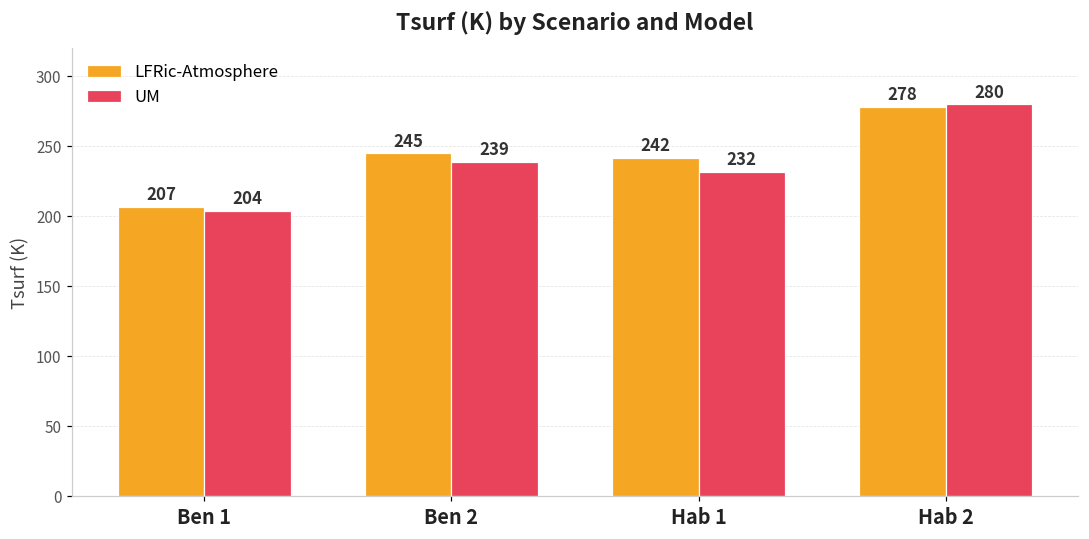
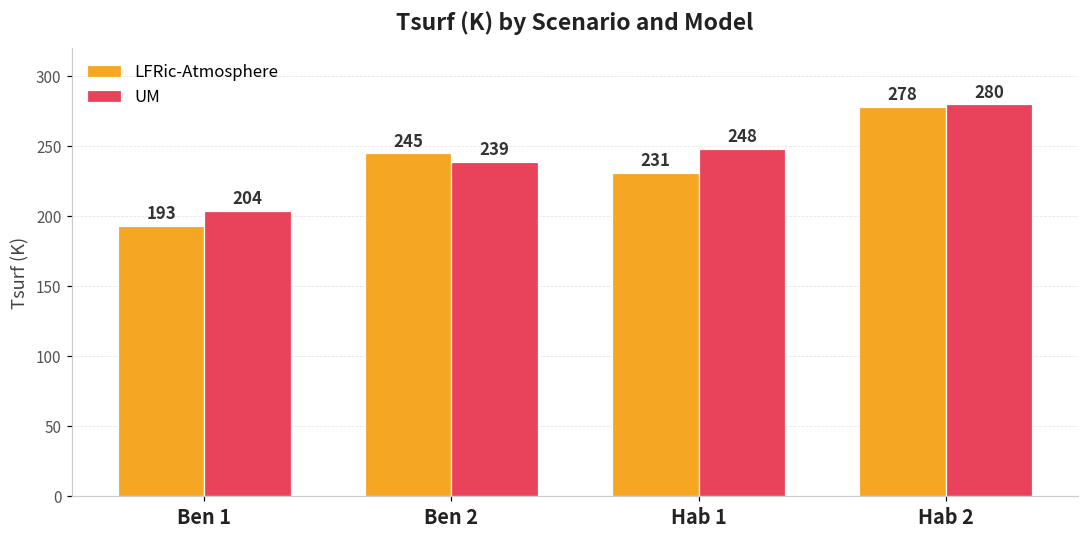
  {
    "LFRic-Atmosphere": {
-     "Ben 1": 207,
+     "Ben 1": 193,
      "Ben 2": 245,
-     "Hab 1": 242,
+     "Hab 1": 231,
      "Hab 2": 278
    },
    "UM": {
      "Ben 1": 204,
      "Ben 2": 239,
-     "Hab 1": 232,
+     "Hab 1": 248,
      "Hab 2": 280
    }
  }
